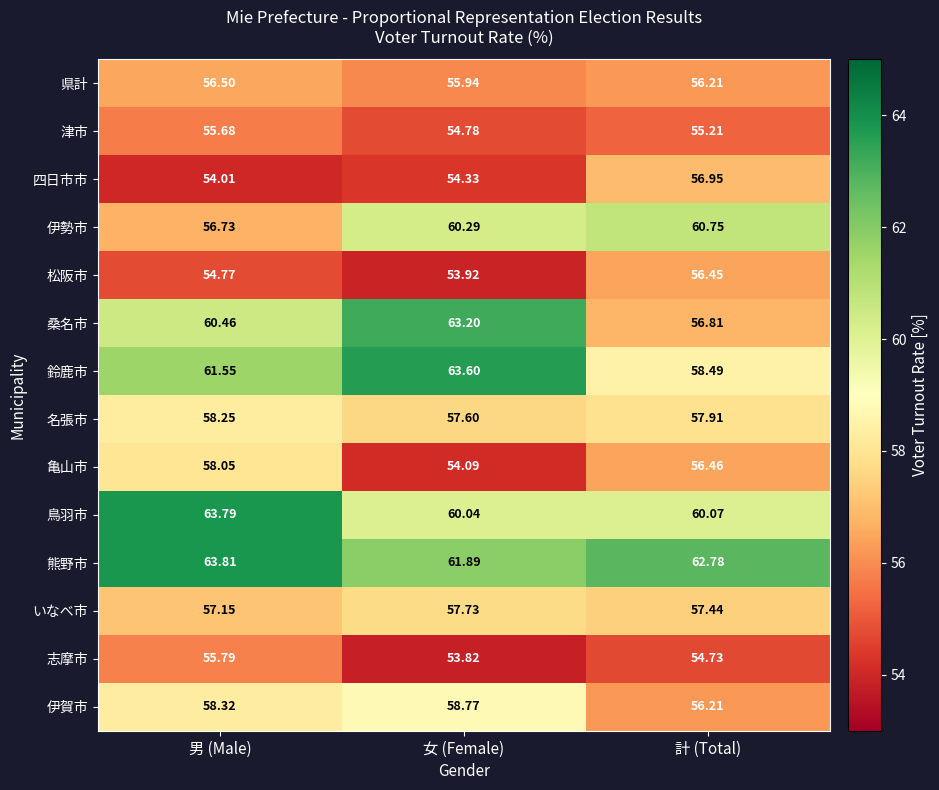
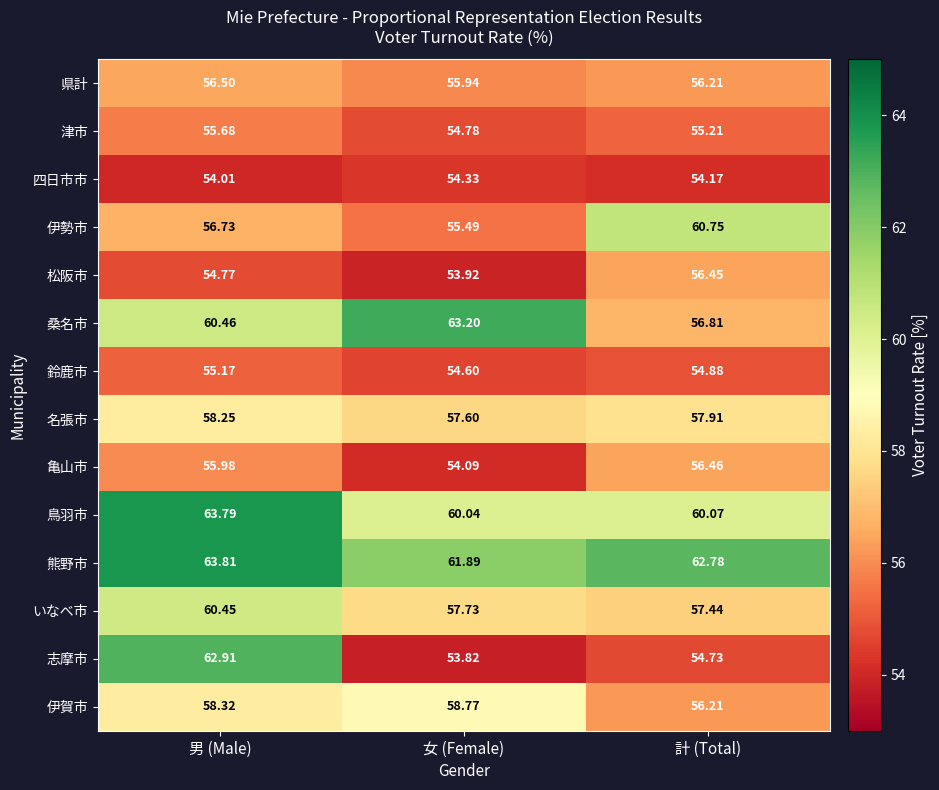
  {
    "県計": {
      "男 (Male)": 56.50,
      "女 (Female)": 55.94,
      "計 (Total)": 56.21
    },
    "津市": {
      "男 (Male)": 55.68,
      "女 (Female)": 54.78,
      "計 (Total)": 55.21
    },
    "四日市市": {
      "男 (Male)": 54.01,
      "女 (Female)": 54.33,
-     "計 (Total)": 56.95
+     "計 (Total)": 54.17
    },
    "伊勢市": {
      "男 (Male)": 56.73,
-     "女 (Female)": 60.29,
+     "女 (Female)": 55.49,
      "計 (Total)": 60.75
    },
    "松阪市": {
      "男 (Male)": 54.77,
      "女 (Female)": 53.92,
      "計 (Total)": 56.45
    },
    "桑名市": {
      "男 (Male)": 60.46,
      "女 (Female)": 63.20,
      "計 (Total)": 56.81
    },
    "鈴鹿市": {
-     "男 (Male)": 61.55,
-     "女 (Female)": 63.60,
-     "計 (Total)": 58.49
+     "男 (Male)": 55.17,
+     "女 (Female)": 54.60,
+     "計 (Total)": 54.88
    },
    "名張市": {
      "男 (Male)": 58.25,
      "女 (Female)": 57.60,
      "計 (Total)": 57.91
    },
    "亀山市": {
-     "男 (Male)": 58.05,
+     "男 (Male)": 55.98,
      "女 (Female)": 54.09,
      "計 (Total)": 56.46
    },
    "鳥羽市": {
      "男 (Male)": 63.79,
      "女 (Female)": 60.04,
      "計 (Total)": 60.07
    },
    "熊野市": {
      "男 (Male)": 63.81,
      "女 (Female)": 61.89,
      "計 (Total)": 62.78
    },
    "いなべ市": {
-     "男 (Male)": 57.15,
+     "男 (Male)": 60.45,
      "女 (Female)": 57.73,
      "計 (Total)": 57.44
    },
    "志摩市": {
-     "男 (Male)": 55.79,
+     "男 (Male)": 62.91,
      "女 (Female)": 53.82,
      "計 (Total)": 54.73
    },
    "伊賀市": {
      "男 (Male)": 58.32,
      "女 (Female)": 58.77,
      "計 (Total)": 56.21
    }
  }
